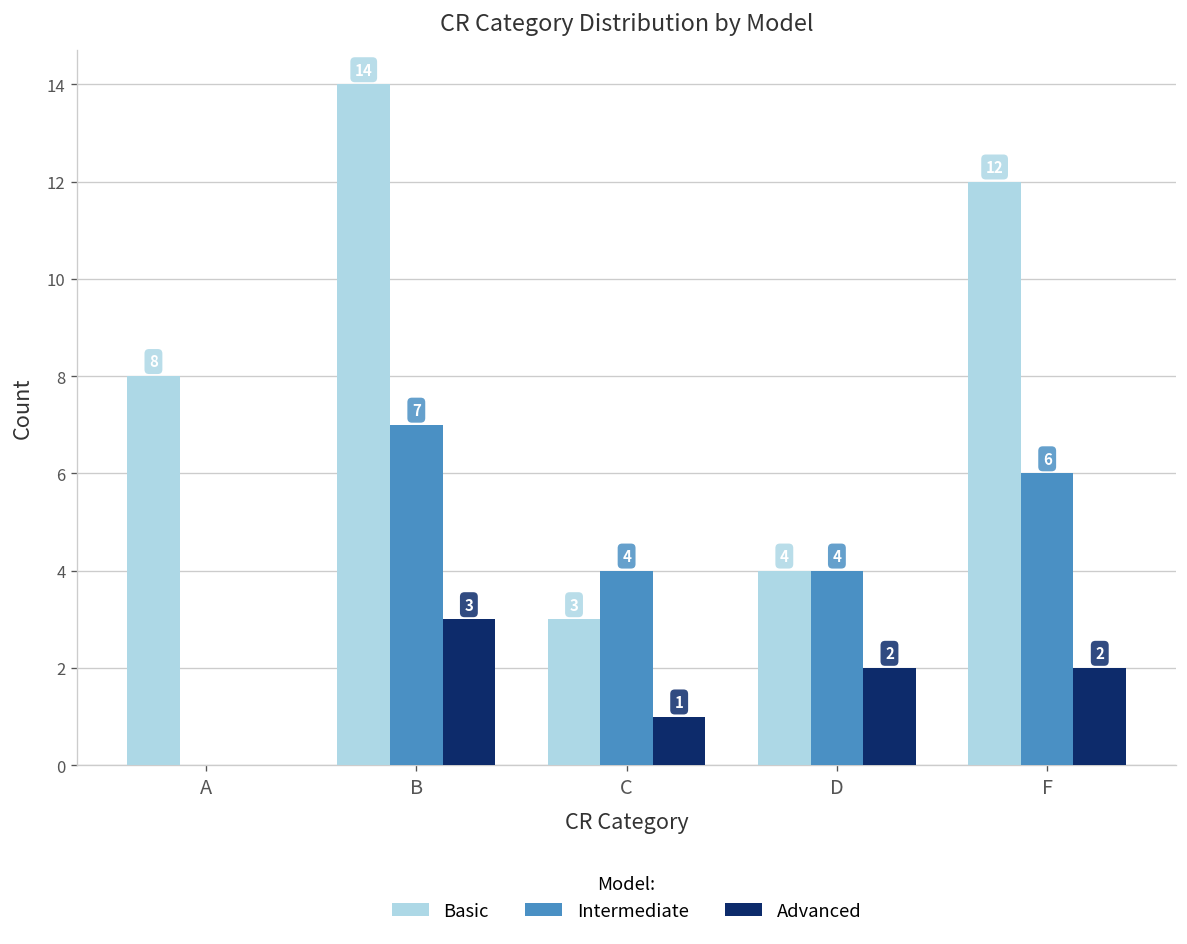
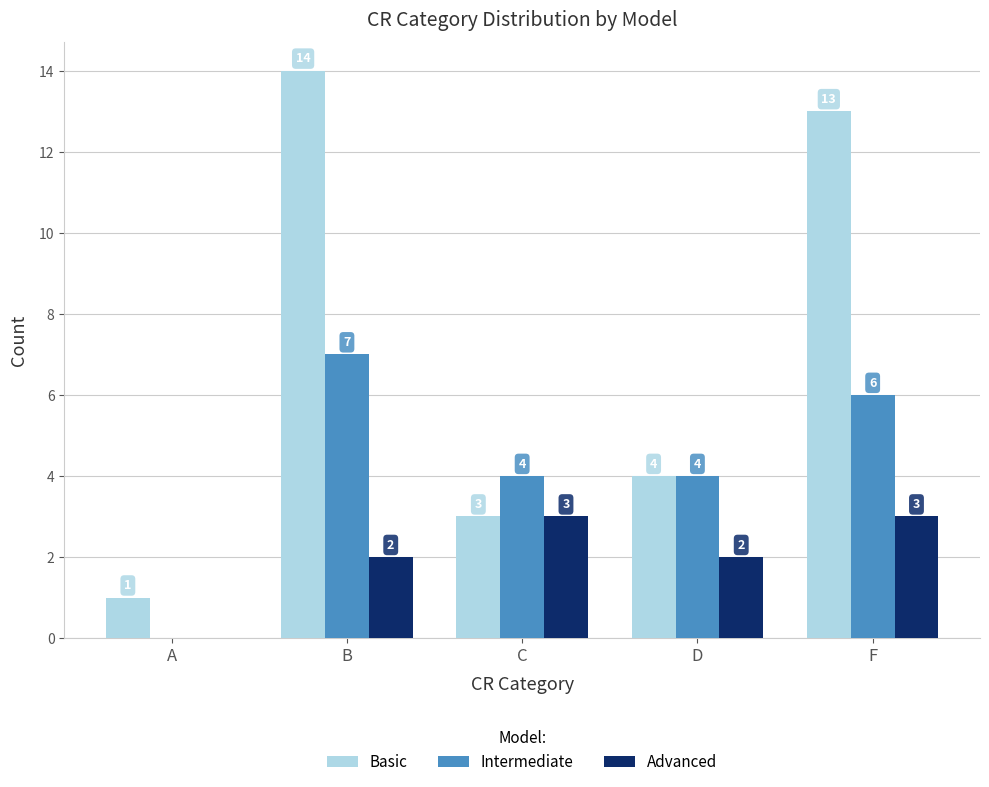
  {
    "Basic": {
-     "A": 8,
-     "F": 12
+     "A": 1,
+     "F": 13
    },
    "Intermediate": {
      "A": 0.0
    },
    "Advanced": {
-     "B": 3,
-     "C": 1,
-     "F": 2
+     "B": 2,
+     "C": 3,
+     "F": 3
    }
  }
